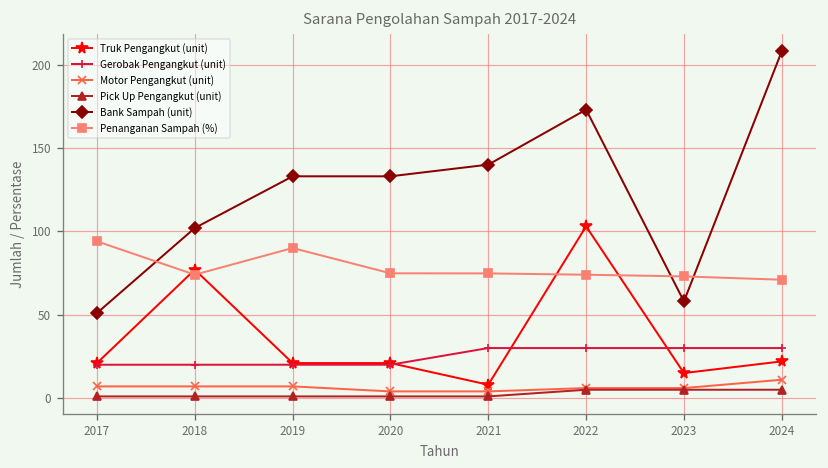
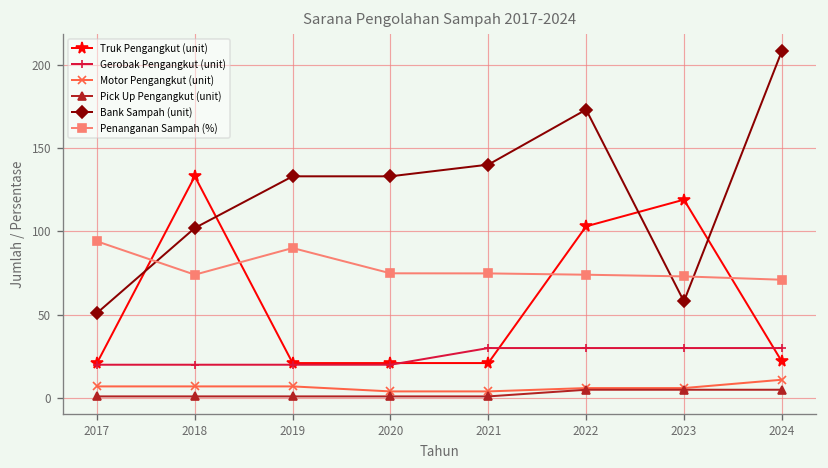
  {
    "Truk Pengangkut (unit)": {
-     "2018": 77,
-     "2021": 8,
+     "2018": 133,
+     "2021": 21,
      "2022": 103,
-     "2023": 15,
+     "2023": 119,
      "2024": 22
    },
    "Bank Sampah (unit)": {
      "2017": 51,
      "2018": 102,
      "2019": 133,
      "2020": 133,
      "2021": 140,
      "2022": 173,
      "2023": 58,
      "2024": 208
    }
  }
